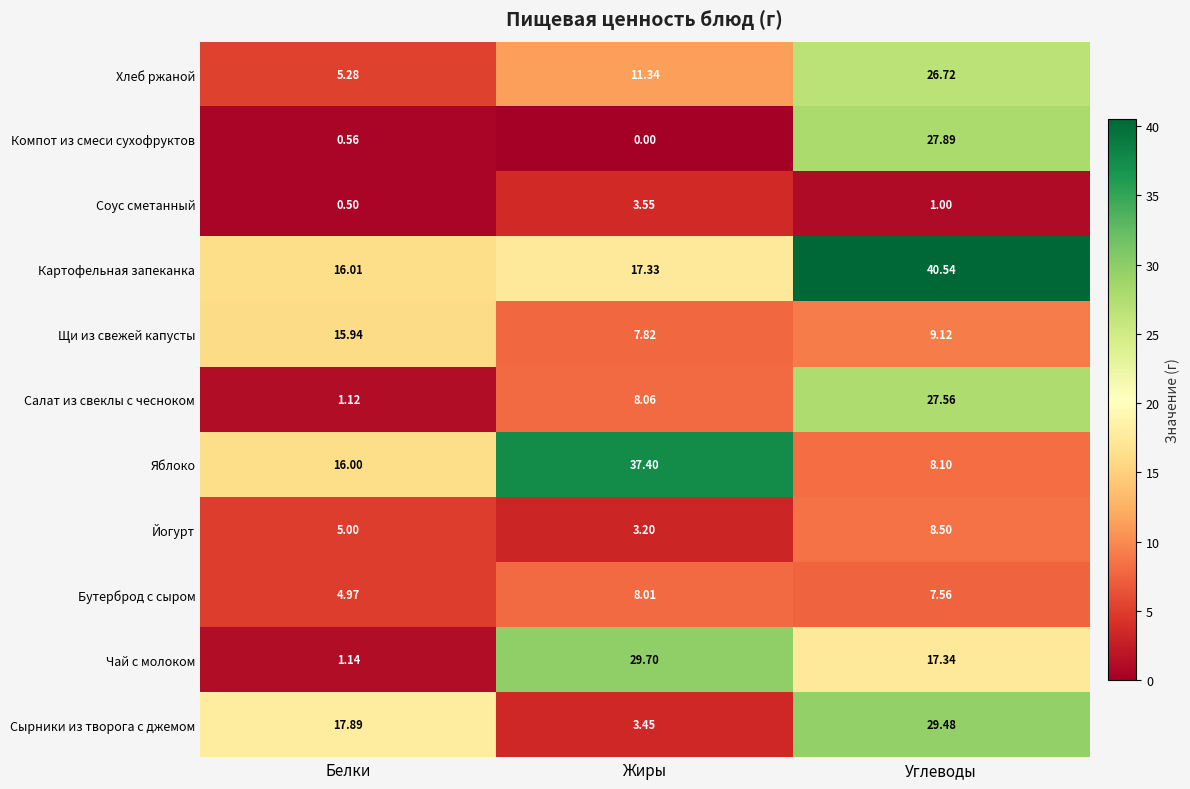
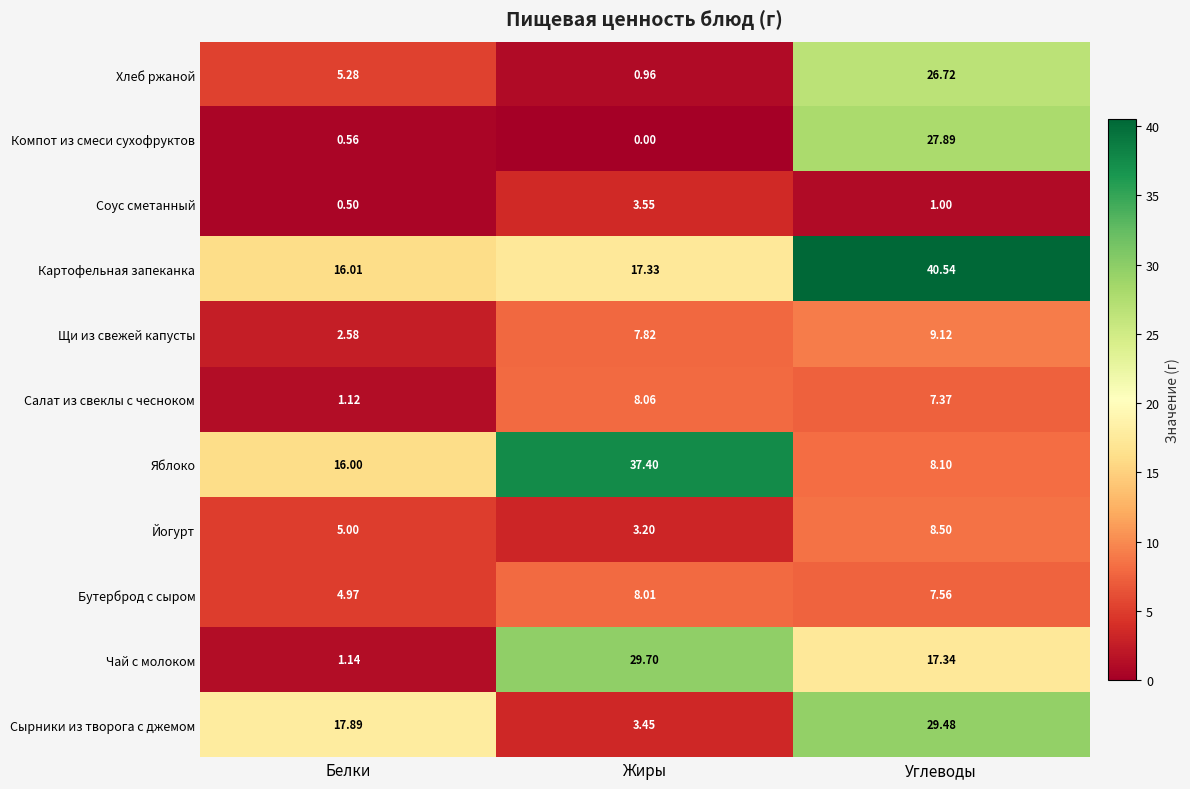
  {
    "Хлеб ржаной": {
      "Белки": 5.28,
-     "Жиры": 11.34,
+     "Жиры": 0.96,
      "Углеводы": 26.72
    },
    "Компот из смеси сухофруктов": {
      "Белки": 0.56,
      "Жиры": 0.00,
      "Углеводы": 27.89
    },
    "Соус сметанный": {
      "Белки": 0.50,
      "Жиры": 3.55,
      "Углеводы": 1.00
    },
    "Картофельная запеканка": {
      "Белки": 16.01,
      "Жиры": 17.33,
      "Углеводы": 40.54
    },
    "Щи из свежей капусты": {
-     "Белки": 15.94,
+     "Белки": 2.58,
      "Жиры": 7.82,
      "Углеводы": 9.12
    },
    "Салат из свеклы с чесноком": {
      "Белки": 1.12,
      "Жиры": 8.06,
-     "Углеводы": 27.56
+     "Углеводы": 7.37
    },
    "Яблоко": {
      "Белки": 16.00,
      "Жиры": 37.40,
      "Углеводы": 8.10
    },
    "Йогурт": {
      "Белки": 5.00,
      "Жиры": 3.20,
      "Углеводы": 8.50
    },
    "Бутерброд с сыром": {
      "Белки": 4.97,
      "Жиры": 8.01,
      "Углеводы": 7.56
    },
    "Чай с молоком": {
      "Белки": 1.14,
      "Жиры": 29.70,
      "Углеводы": 17.34
    },
    "Сырники из творога с джемом": {
      "Белки": 17.89,
      "Жиры": 3.45,
      "Углеводы": 29.48
    }
  }
